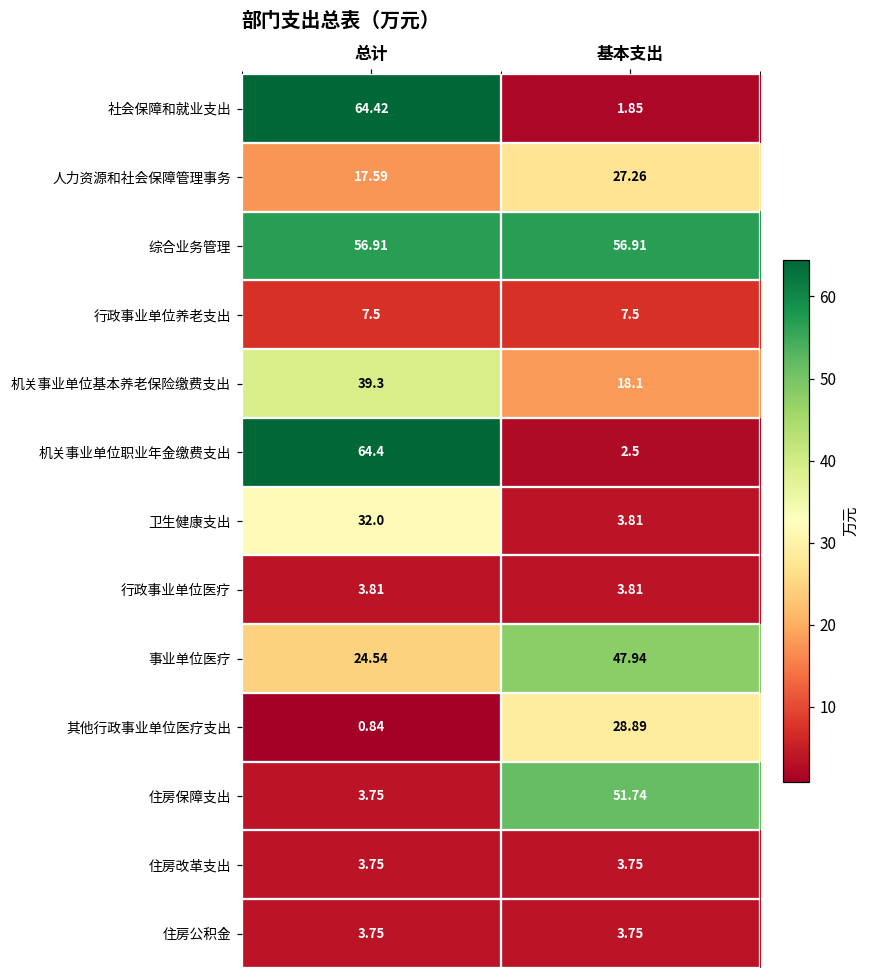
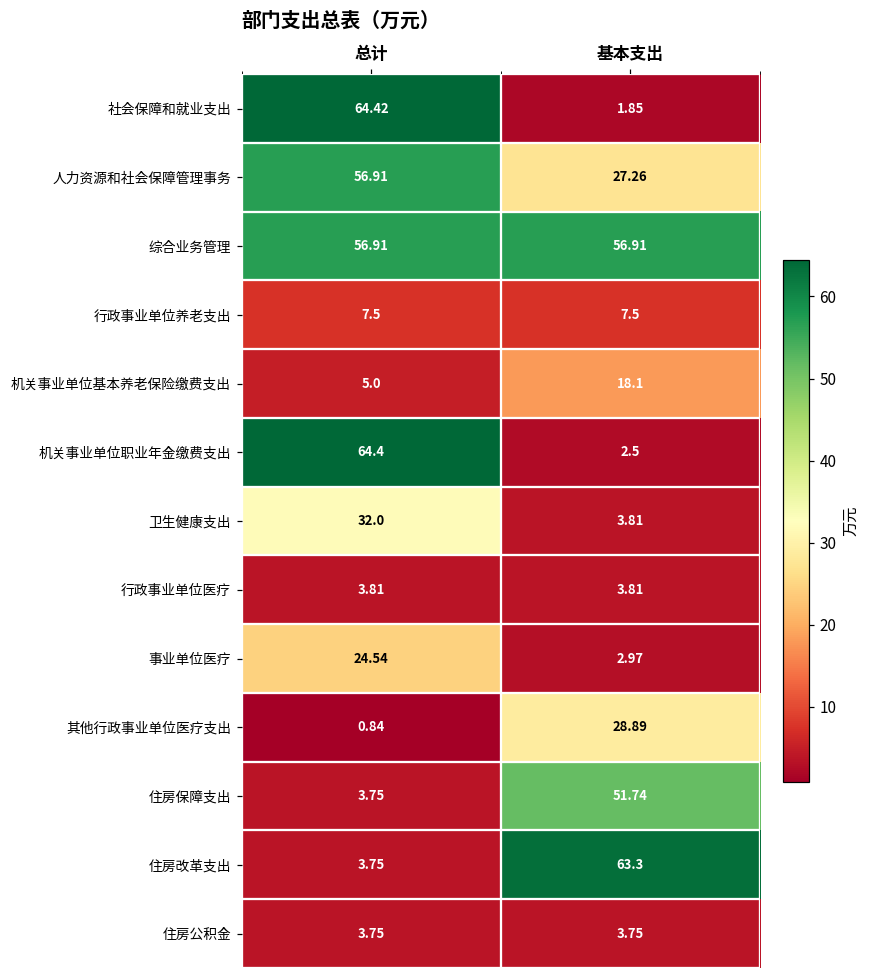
  {
    "社会保障和就业支出": {
      "总计": 64.42,
      "基本支出": 1.85
    },
    "人力资源和社会保障管理事务": {
-     "总计": 17.59,
+     "总计": 56.91,
      "基本支出": 27.26
    },
    "综合业务管理": {
      "总计": 56.91,
      "基本支出": 56.91
    },
    "行政事业单位养老支出": {
      "总计": 7.5,
      "基本支出": 7.5
    },
    "机关事业单位基本养老保险缴费支出": {
-     "总计": 39.3,
+     "总计": 5.0,
      "基本支出": 18.1
    },
    "机关事业单位职业年金缴费支出": {
      "总计": 64.4,
      "基本支出": 2.5
    },
    "卫生健康支出": {
      "总计": 32.0,
      "基本支出": 3.81
    },
    "行政事业单位医疗": {
      "总计": 3.81,
      "基本支出": 3.81
    },
    "事业单位医疗": {
      "总计": 24.54,
-     "基本支出": 47.94
+     "基本支出": 2.97
    },
    "其他行政事业单位医疗支出": {
      "总计": 0.84,
      "基本支出": 28.89
    },
    "住房保障支出": {
      "总计": 3.75,
      "基本支出": 51.74
    },
    "住房改革支出": {
      "总计": 3.75,
-     "基本支出": 3.75
+     "基本支出": 63.3
    },
    "住房公积金": {
      "总计": 3.75,
      "基本支出": 3.75
    }
  }
